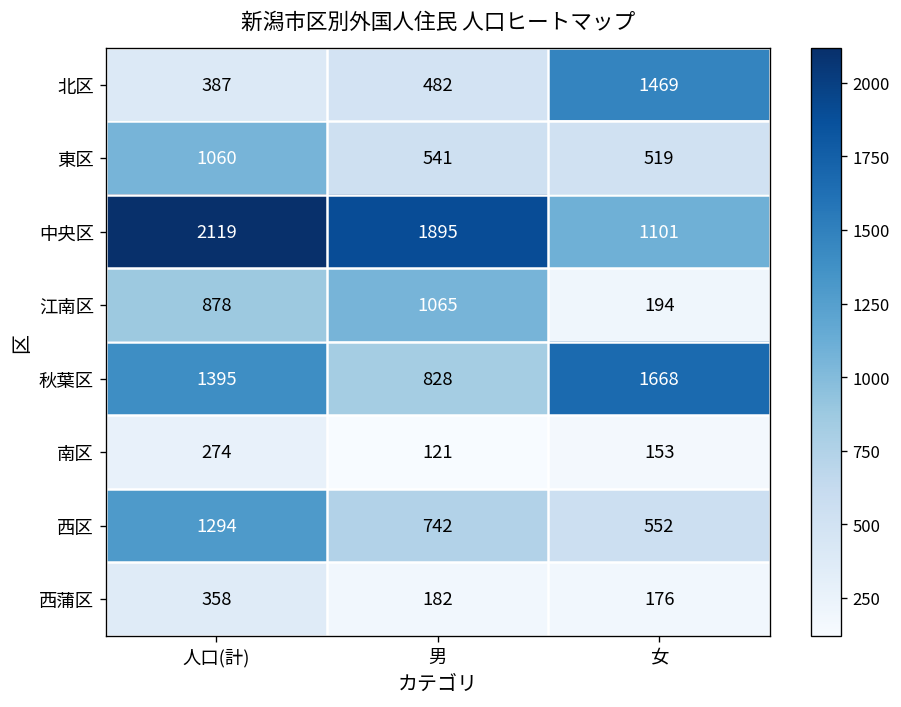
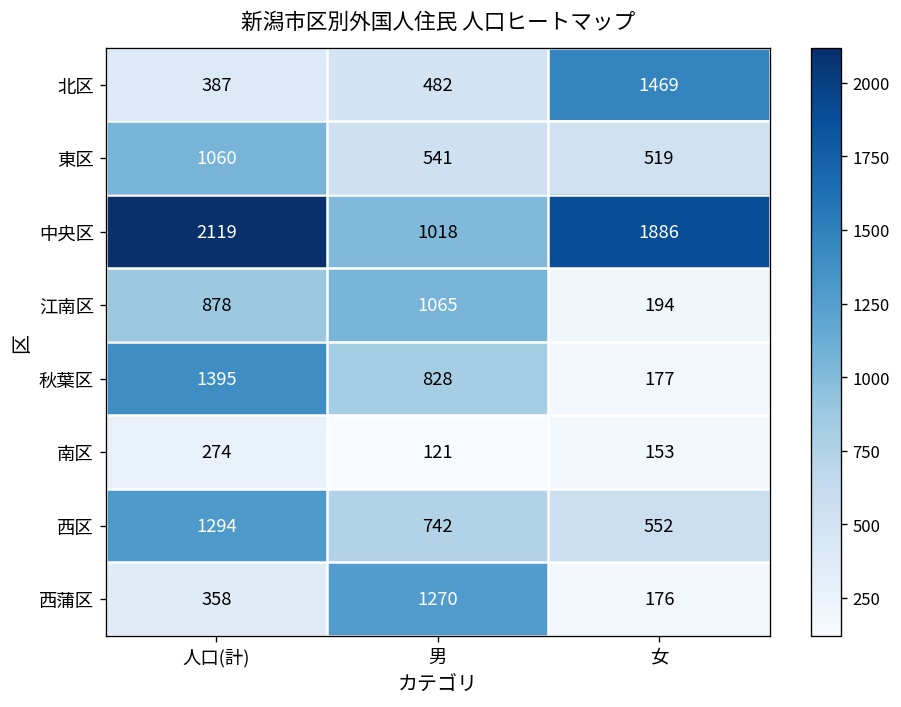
  {
    "北区": {
      "人口(計)": 387,
      "男": 482,
      "女": 1469
    },
    "東区": {
      "人口(計)": 1060,
      "男": 541,
      "女": 519
    },
    "中央区": {
      "人口(計)": 2119,
-     "男": 1895,
-     "女": 1101
+     "男": 1018,
+     "女": 1886
    },
    "江南区": {
      "人口(計)": 878,
      "男": 1065,
      "女": 194
    },
    "秋葉区": {
      "人口(計)": 1395,
      "男": 828,
-     "女": 1668
+     "女": 177
    },
    "南区": {
      "人口(計)": 274,
      "男": 121,
      "女": 153
    },
    "西区": {
      "人口(計)": 1294,
      "男": 742,
      "女": 552
    },
    "西蒲区": {
      "人口(計)": 358,
-     "男": 182,
+     "男": 1270,
      "女": 176
    }
  }
